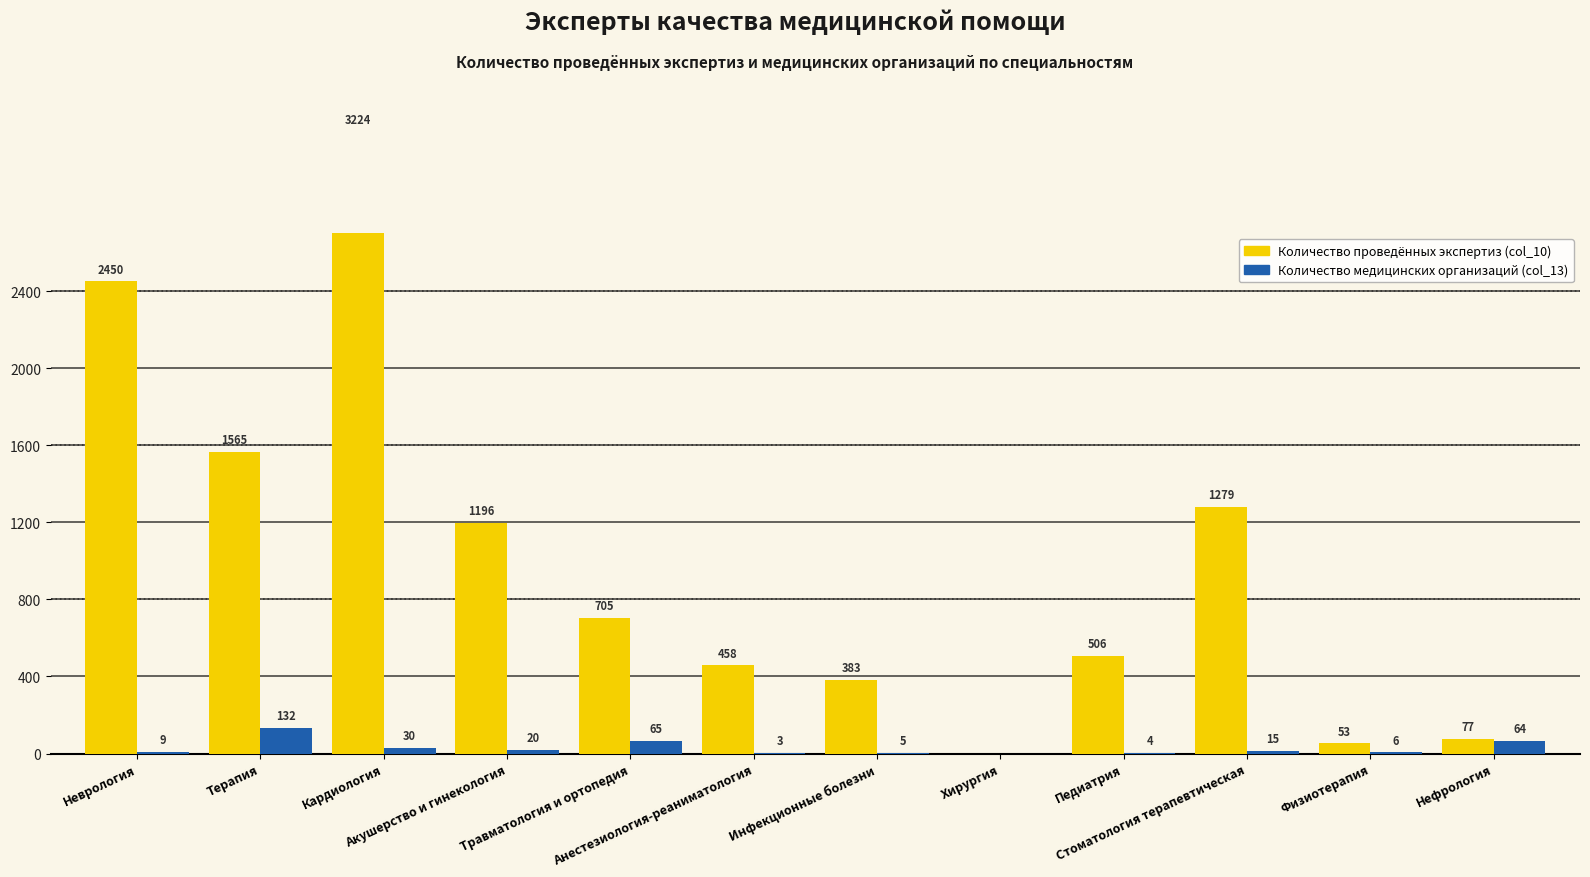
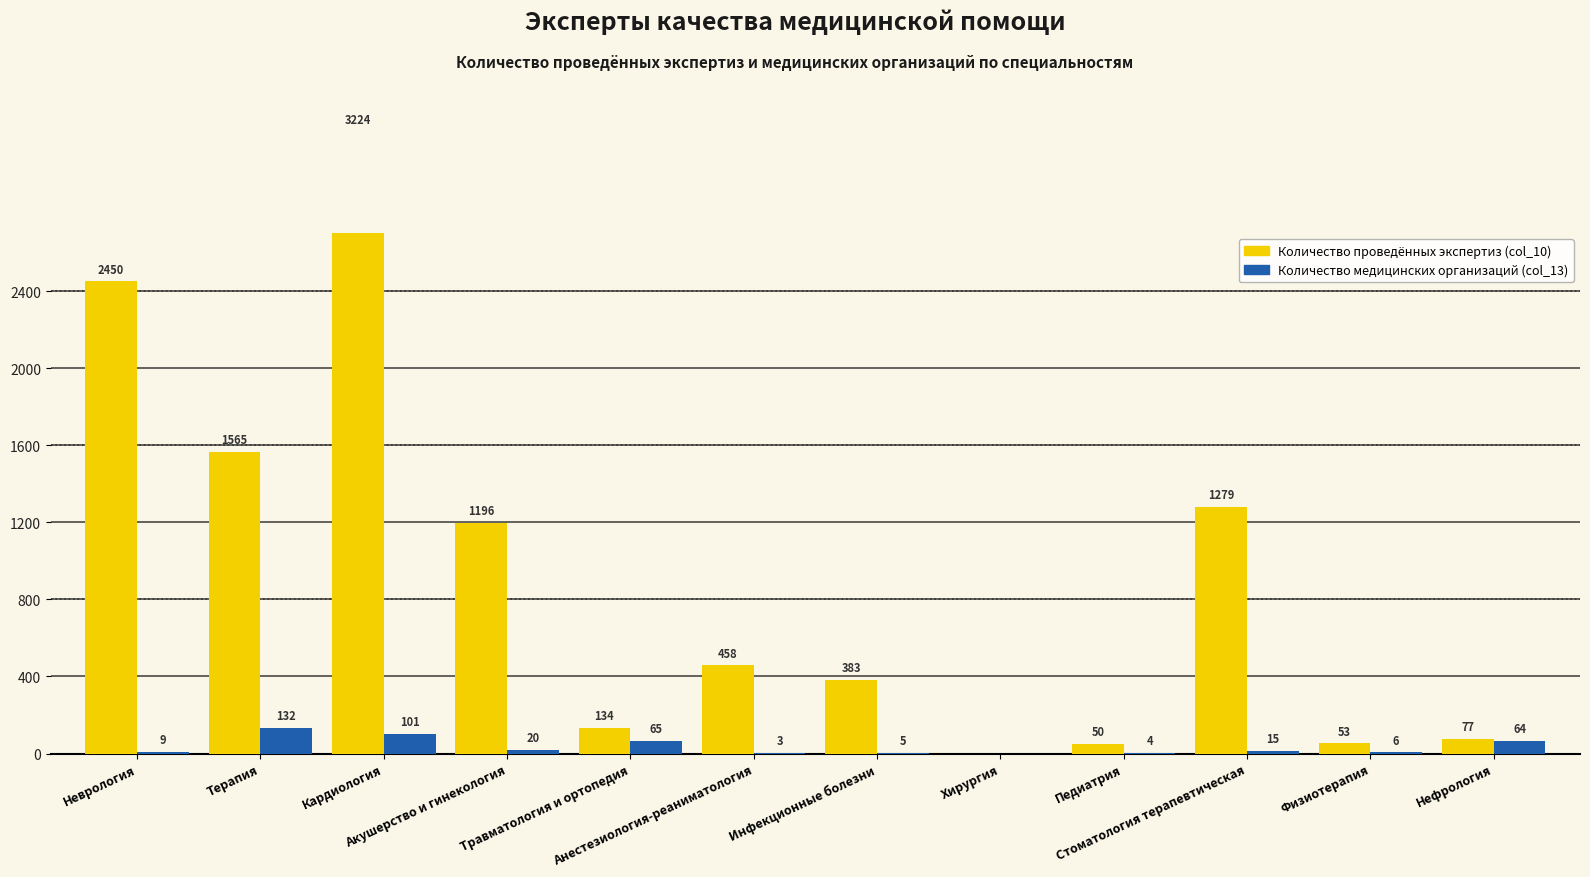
  {
    "Количество проведённых экспертиз (col_10)": {
      "Неврология": 2450,
      "Терапия": 1565,
      "Акушерство и гинекология": 1196,
-     "Травматология и ортопедия": 705,
+     "Травматология и ортопедия": 134,
      "Анестезиология-реаниматология": 458,
      "Инфекционные болезни": 383,
-     "Педиатрия": 506,
+     "Педиатрия": 50,
      "Стоматология терапевтическая": 1279,
      "Физиотерапия": 53,
      "Нефрология": 77
    },
    "Количество медицинских организаций (col_13)": {
      "Неврология": 9,
      "Терапия": 132,
-     "Кардиология": 30,
+     "Кардиология": 101,
      "Акушерство и гинекология": 20,
      "Травматология и ортопедия": 65,
      "Анестезиология-реаниматология": 3,
      "Инфекционные болезни": 5,
      "Педиатрия": 4,
      "Стоматология терапевтическая": 15,
      "Физиотерапия": 6,
      "Нефрология": 64
    }
  }
